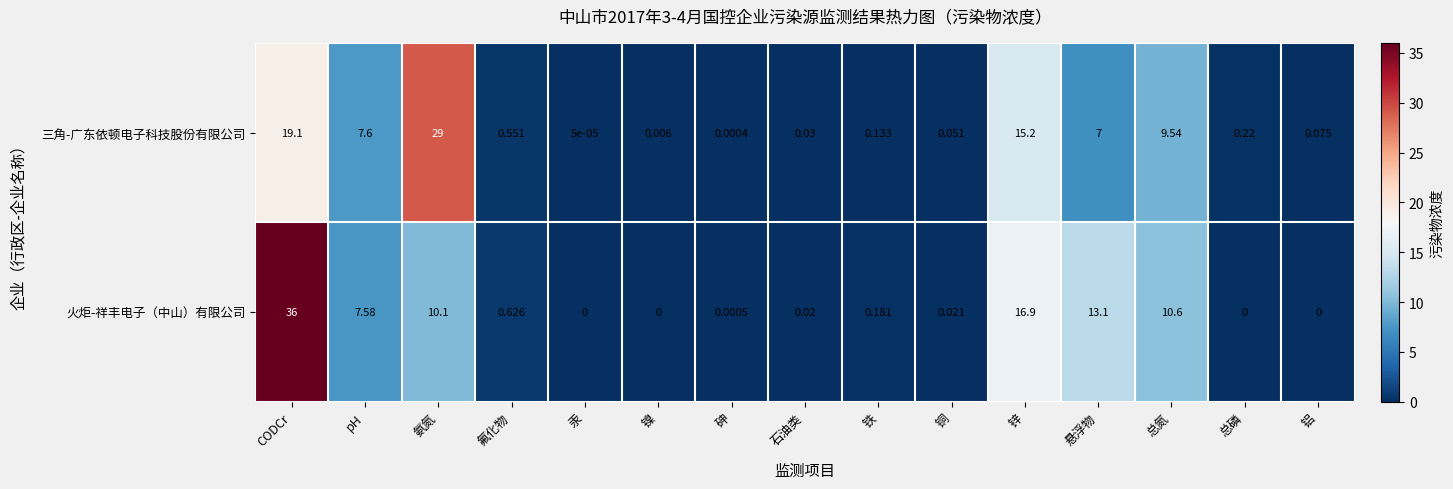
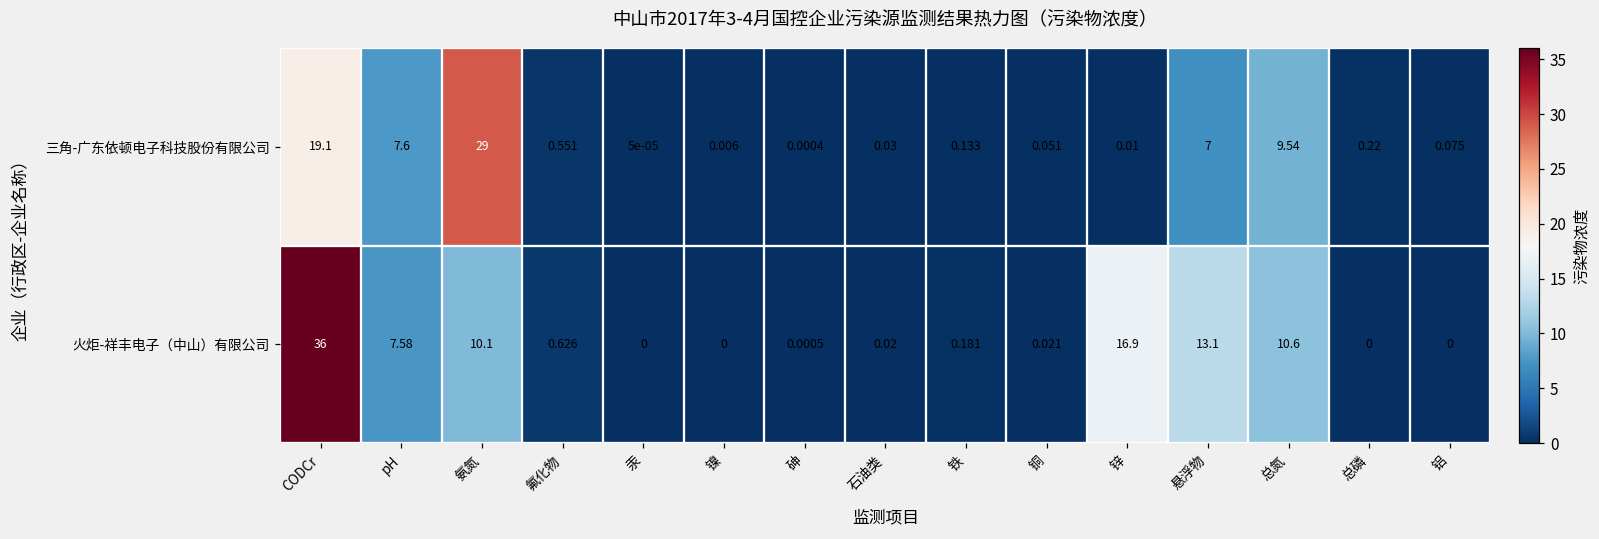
  {
    "三角-广东依顿电子科技股份有限公司": {
      "CODCr": "19.1",
      "pH": "7.6",
      "氨氮": "29",
      "氟化物": "0.551",
      "汞": "5e-05",
      "镍": "0.006",
      "砷": "0.0004",
      "石油类": "0.03",
      "铁": "0.133",
      "铜": "0.051",
-     "锌": "15.2",
+     "锌": "0.01",
      "悬浮物": "7",
      "总氮": "9.54",
      "总磷": "0.22",
      "铝": "0.075"
    },
    "火炬-祥丰电子（中山）有限公司": {
      "CODCr": "36",
      "pH": "7.58",
      "氨氮": "10.1",
      "氟化物": "0.626",
      "汞": "0",
      "镍": "0",
      "砷": "0.0005",
      "石油类": "0.02",
      "铁": "0.181",
      "铜": "0.021",
      "锌": "16.9",
      "悬浮物": "13.1",
      "总氮": "10.6",
      "总磷": "0",
      "铝": "0"
    }
  }
